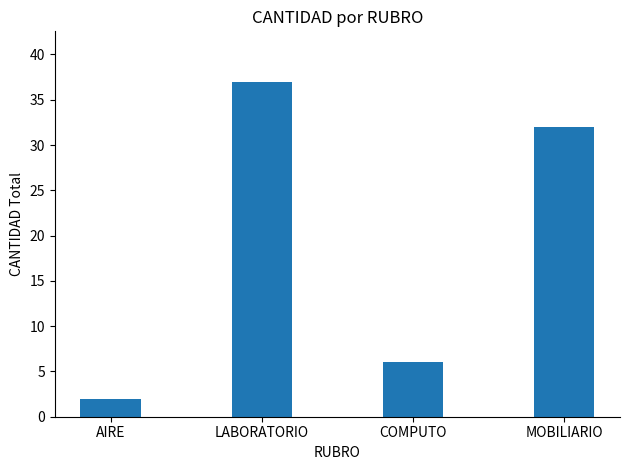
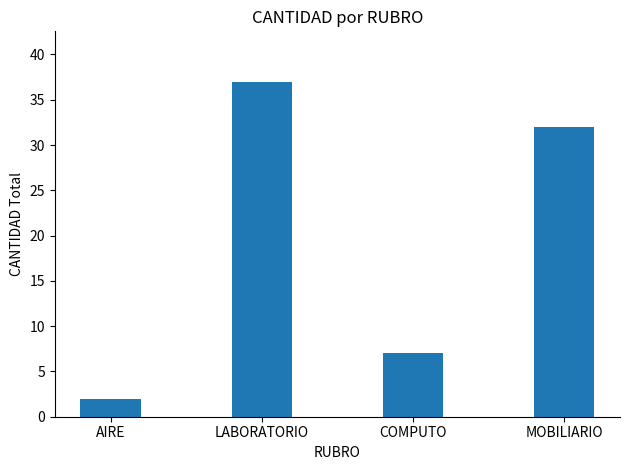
  {
    "AIRE": 2,
    "LABORATORIO": 37,
-   "COMPUTO": 6,
+   "COMPUTO": 7,
    "MOBILIARIO": 32
  }
